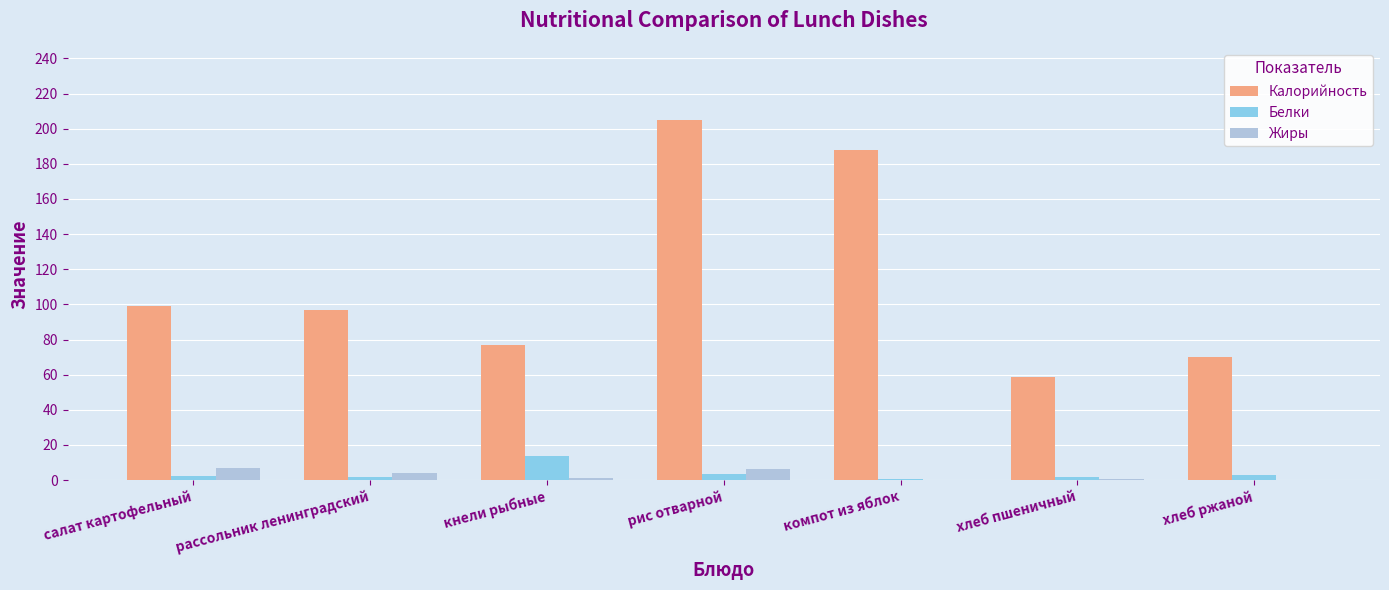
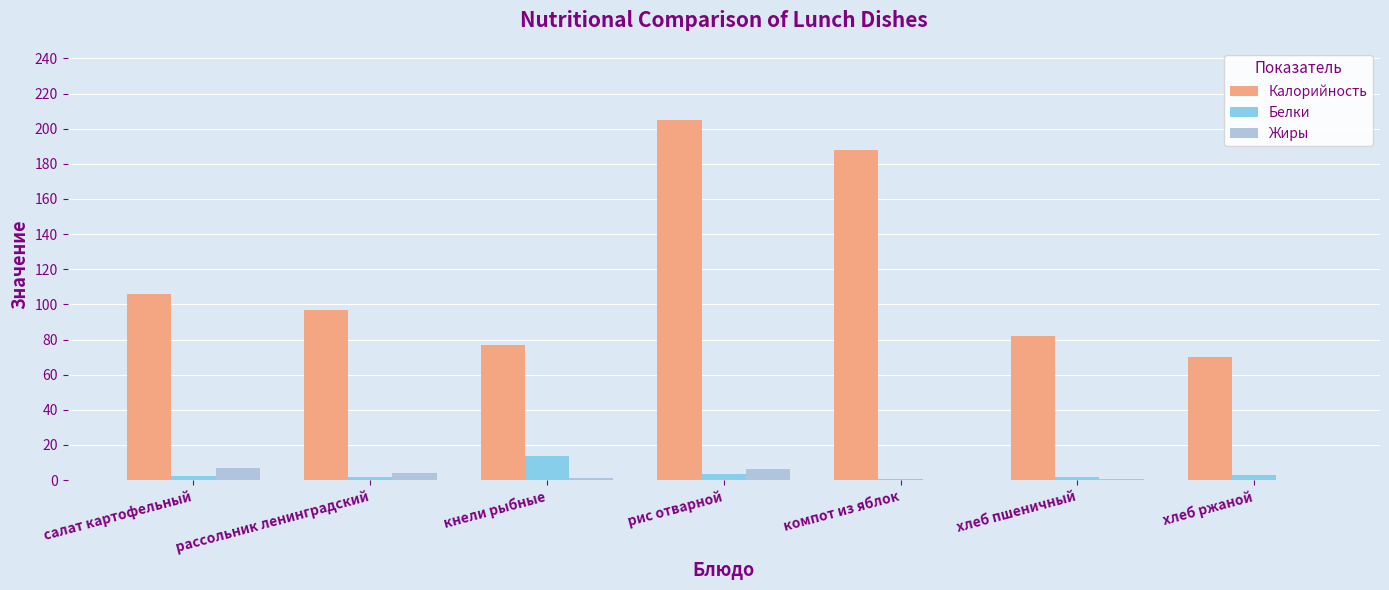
  {
    "Калорийность": {
-     "салат картофельный": 99,
+     "салат картофельный": 106,
      "рассольник ленинградский": 97,
      "кнели рыбные": 77,
      "рис отварной": 205,
      "компот из яблок": 188,
-     "хлеб пшеничный": 59,
+     "хлеб пшеничный": 82,
      "хлеб ржаной": 70
    }
  }
